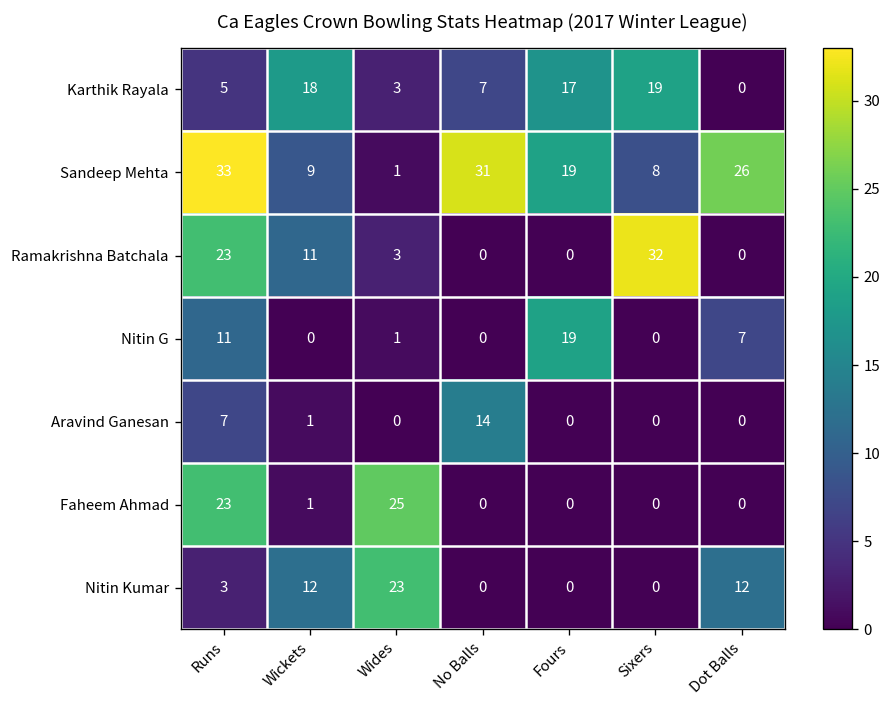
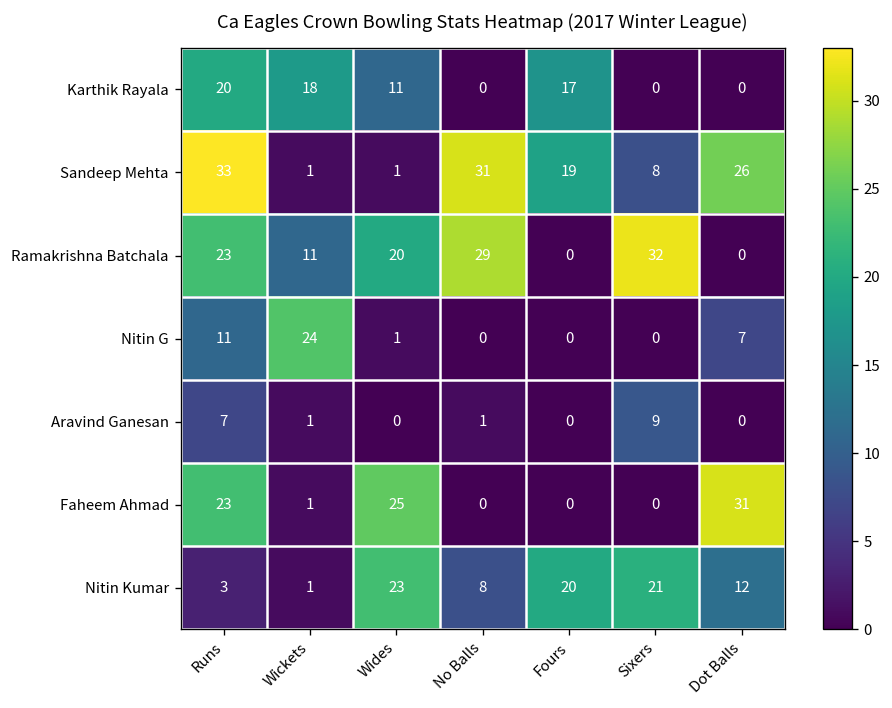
  {
    "Karthik Rayala": {
-     "Runs": 5,
+     "Runs": 20,
      "Wickets": 18,
-     "Wides": 3,
-     "No Balls": 7,
+     "Wides": 11,
+     "No Balls": 0,
      "Fours": 17,
-     "Sixers": 19,
+     "Sixers": 0,
      "Dot Balls": 0
    },
    "Sandeep Mehta": {
      "Runs": 33,
-     "Wickets": 9,
+     "Wickets": 1,
      "Wides": 1,
      "No Balls": 31,
      "Fours": 19,
      "Sixers": 8,
      "Dot Balls": 26
    },
    "Ramakrishna Batchala": {
      "Runs": 23,
      "Wickets": 11,
-     "Wides": 3,
-     "No Balls": 0,
+     "Wides": 20,
+     "No Balls": 29,
      "Fours": 0,
      "Sixers": 32,
      "Dot Balls": 0
    },
    "Nitin G": {
      "Runs": 11,
-     "Wickets": 0,
+     "Wickets": 24,
      "Wides": 1,
      "No Balls": 0,
-     "Fours": 19,
+     "Fours": 0,
      "Sixers": 0,
      "Dot Balls": 7
    },
    "Aravind Ganesan": {
      "Runs": 7,
      "Wickets": 1,
      "Wides": 0,
-     "No Balls": 14,
+     "No Balls": 1,
      "Fours": 0,
-     "Sixers": 0,
+     "Sixers": 9,
      "Dot Balls": 0
    },
    "Faheem Ahmad": {
      "Runs": 23,
      "Wickets": 1,
      "Wides": 25,
      "No Balls": 0,
      "Fours": 0,
      "Sixers": 0,
-     "Dot Balls": 0
+     "Dot Balls": 31
    },
    "Nitin Kumar": {
      "Runs": 3,
-     "Wickets": 12,
+     "Wickets": 1,
      "Wides": 23,
-     "No Balls": 0,
-     "Fours": 0,
-     "Sixers": 0,
+     "No Balls": 8,
+     "Fours": 20,
+     "Sixers": 21,
      "Dot Balls": 12
    }
  }
